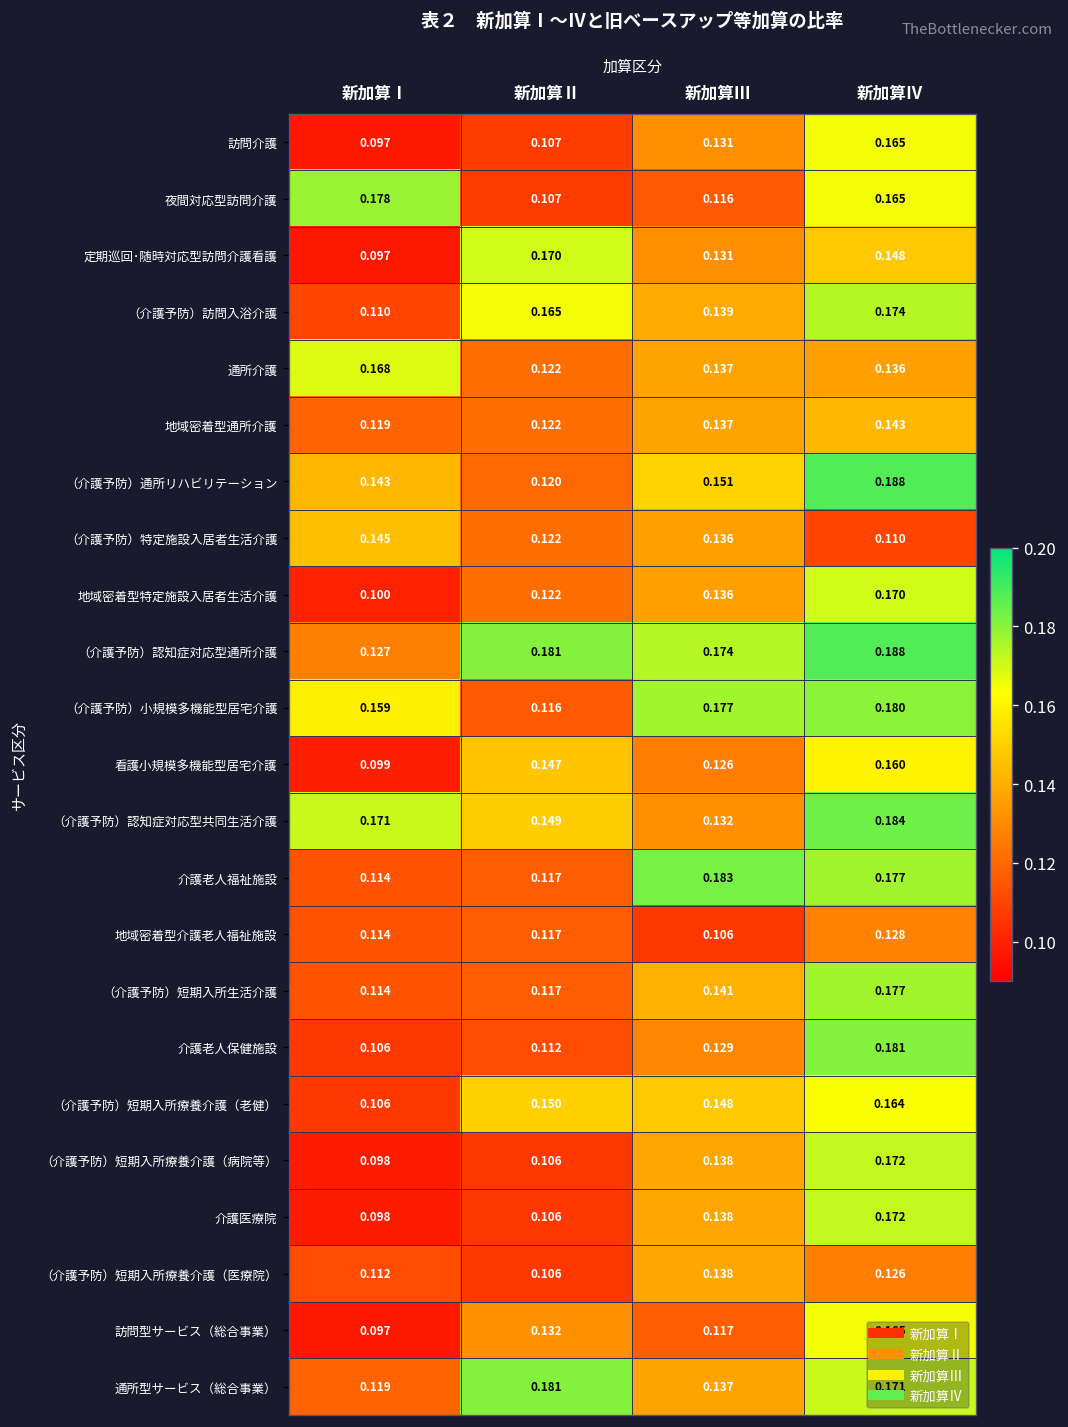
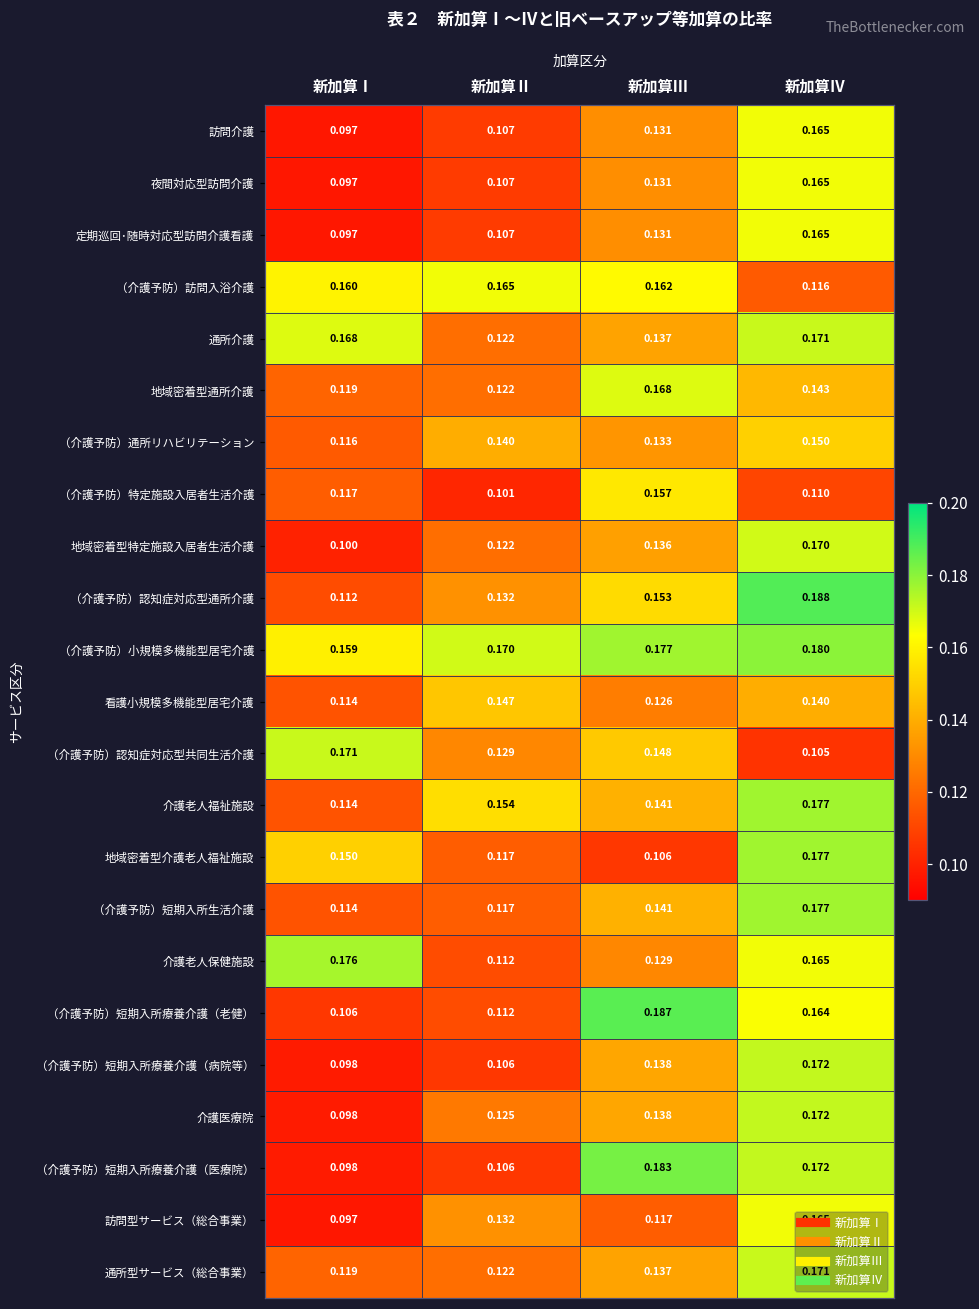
  {
    "訪問介護": {
      "新加算Ⅰ": 0.097,
      "新加算Ⅱ": 0.107,
      "新加算Ⅲ": 0.131,
      "新加算Ⅳ": 0.165
    },
    "夜間対応型訪問介護": {
-     "新加算Ⅰ": 0.178,
+     "新加算Ⅰ": 0.097,
      "新加算Ⅱ": 0.107,
-     "新加算Ⅲ": 0.116,
+     "新加算Ⅲ": 0.131,
      "新加算Ⅳ": 0.165
    },
    "定期巡回･随時対応型訪問介護看護": {
      "新加算Ⅰ": 0.097,
-     "新加算Ⅱ": 0.170,
+     "新加算Ⅱ": 0.107,
      "新加算Ⅲ": 0.131,
-     "新加算Ⅳ": 0.148
+     "新加算Ⅳ": 0.165
    },
    "（介護予防）訪問入浴介護": {
-     "新加算Ⅰ": 0.110,
+     "新加算Ⅰ": 0.160,
      "新加算Ⅱ": 0.165,
-     "新加算Ⅲ": 0.139,
-     "新加算Ⅳ": 0.174
+     "新加算Ⅲ": 0.162,
+     "新加算Ⅳ": 0.116
    },
    "通所介護": {
      "新加算Ⅰ": 0.168,
      "新加算Ⅱ": 0.122,
      "新加算Ⅲ": 0.137,
-     "新加算Ⅳ": 0.136
+     "新加算Ⅳ": 0.171
    },
    "地域密着型通所介護": {
      "新加算Ⅰ": 0.119,
      "新加算Ⅱ": 0.122,
-     "新加算Ⅲ": 0.137,
+     "新加算Ⅲ": 0.168,
      "新加算Ⅳ": 0.143
    },
    "（介護予防）通所リハビリテーション": {
-     "新加算Ⅰ": 0.143,
-     "新加算Ⅱ": 0.120,
-     "新加算Ⅲ": 0.151,
-     "新加算Ⅳ": 0.188
+     "新加算Ⅰ": 0.116,
+     "新加算Ⅱ": 0.140,
+     "新加算Ⅲ": 0.133,
+     "新加算Ⅳ": 0.150
    },
    "（介護予防）特定施設入居者生活介護": {
-     "新加算Ⅰ": 0.145,
-     "新加算Ⅱ": 0.122,
-     "新加算Ⅲ": 0.136,
+     "新加算Ⅰ": 0.117,
+     "新加算Ⅱ": 0.101,
+     "新加算Ⅲ": 0.157,
      "新加算Ⅳ": 0.110
    },
    "地域密着型特定施設入居者生活介護": {
      "新加算Ⅰ": 0.100,
      "新加算Ⅱ": 0.122,
      "新加算Ⅲ": 0.136,
      "新加算Ⅳ": 0.170
    },
    "（介護予防）認知症対応型通所介護": {
-     "新加算Ⅰ": 0.127,
-     "新加算Ⅱ": 0.181,
-     "新加算Ⅲ": 0.174,
+     "新加算Ⅰ": 0.112,
+     "新加算Ⅱ": 0.132,
+     "新加算Ⅲ": 0.153,
      "新加算Ⅳ": 0.188
    },
    "（介護予防）小規模多機能型居宅介護": {
      "新加算Ⅰ": 0.159,
-     "新加算Ⅱ": 0.116,
+     "新加算Ⅱ": 0.170,
      "新加算Ⅲ": 0.177,
      "新加算Ⅳ": 0.180
    },
    "看護小規模多機能型居宅介護": {
-     "新加算Ⅰ": 0.099,
+     "新加算Ⅰ": 0.114,
      "新加算Ⅱ": 0.147,
      "新加算Ⅲ": 0.126,
-     "新加算Ⅳ": 0.160
+     "新加算Ⅳ": 0.140
    },
    "（介護予防）認知症対応型共同生活介護": {
      "新加算Ⅰ": 0.171,
-     "新加算Ⅱ": 0.149,
-     "新加算Ⅲ": 0.132,
-     "新加算Ⅳ": 0.184
+     "新加算Ⅱ": 0.129,
+     "新加算Ⅲ": 0.148,
+     "新加算Ⅳ": 0.105
    },
    "介護老人福祉施設": {
      "新加算Ⅰ": 0.114,
-     "新加算Ⅱ": 0.117,
-     "新加算Ⅲ": 0.183,
+     "新加算Ⅱ": 0.154,
+     "新加算Ⅲ": 0.141,
      "新加算Ⅳ": 0.177
    },
    "地域密着型介護老人福祉施設": {
-     "新加算Ⅰ": 0.114,
+     "新加算Ⅰ": 0.150,
      "新加算Ⅱ": 0.117,
      "新加算Ⅲ": 0.106,
-     "新加算Ⅳ": 0.128
+     "新加算Ⅳ": 0.177
    },
    "（介護予防）短期入所生活介護": {
      "新加算Ⅰ": 0.114,
      "新加算Ⅱ": 0.117,
      "新加算Ⅲ": 0.141,
      "新加算Ⅳ": 0.177
    },
    "介護老人保健施設": {
-     "新加算Ⅰ": 0.106,
+     "新加算Ⅰ": 0.176,
      "新加算Ⅱ": 0.112,
      "新加算Ⅲ": 0.129,
-     "新加算Ⅳ": 0.181
+     "新加算Ⅳ": 0.165
    },
    "（介護予防）短期入所療養介護（老健）": {
      "新加算Ⅰ": 0.106,
-     "新加算Ⅱ": 0.150,
-     "新加算Ⅲ": 0.148,
+     "新加算Ⅱ": 0.112,
+     "新加算Ⅲ": 0.187,
      "新加算Ⅳ": 0.164
    },
    "（介護予防）短期入所療養介護（病院等）": {
      "新加算Ⅰ": 0.098,
      "新加算Ⅱ": 0.106,
      "新加算Ⅲ": 0.138,
      "新加算Ⅳ": 0.172
    },
    "介護医療院": {
      "新加算Ⅰ": 0.098,
-     "新加算Ⅱ": 0.106,
+     "新加算Ⅱ": 0.125,
      "新加算Ⅲ": 0.138,
      "新加算Ⅳ": 0.172
    },
    "（介護予防）短期入所療養介護（医療院）": {
-     "新加算Ⅰ": 0.112,
+     "新加算Ⅰ": 0.098,
      "新加算Ⅱ": 0.106,
-     "新加算Ⅲ": 0.138,
-     "新加算Ⅳ": 0.126
+     "新加算Ⅲ": 0.183,
+     "新加算Ⅳ": 0.172
    },
    "訪問型サービス（総合事業）": {
      "新加算Ⅰ": 0.097,
      "新加算Ⅱ": 0.132,
      "新加算Ⅲ": 0.117
    },
    "通所型サービス（総合事業）": {
      "新加算Ⅰ": 0.119,
-     "新加算Ⅱ": 0.181,
+     "新加算Ⅱ": 0.122,
      "新加算Ⅲ": 0.137
    }
  }
